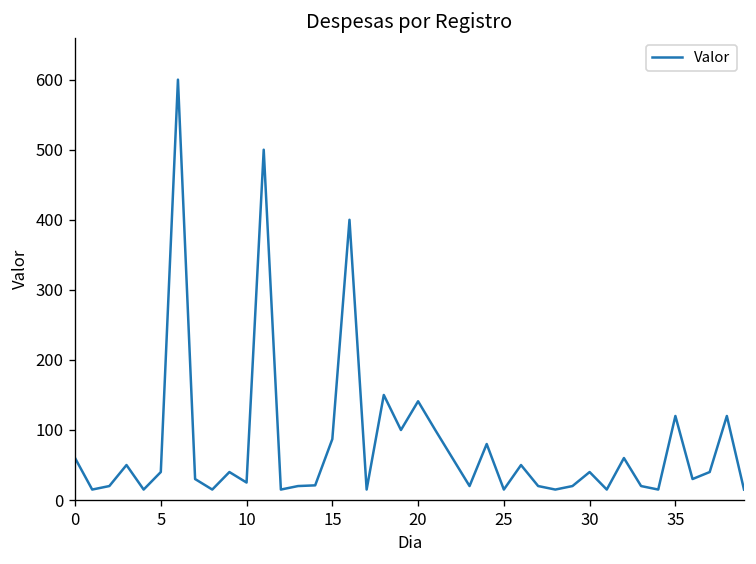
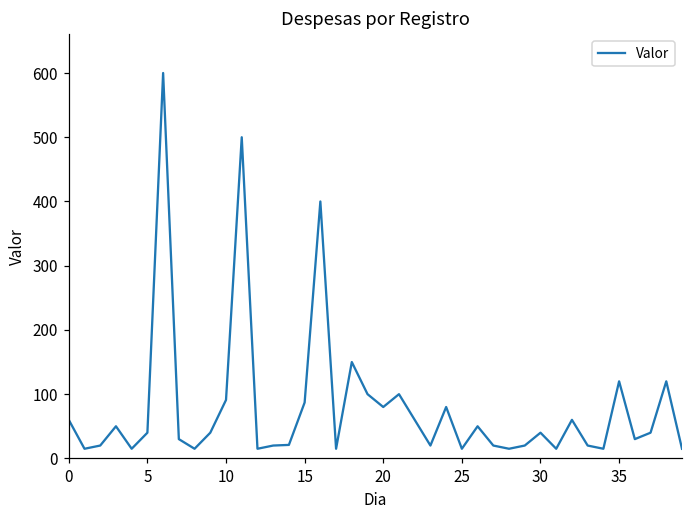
  {
    "0": 60,
    "5": 40,
-   "10": 30,
+   "10": 90,
    "15": 90,
-   "20": 140,
+   "20": 80,
    "25": 20,
    "30": 40,
    "35": 120
  }
